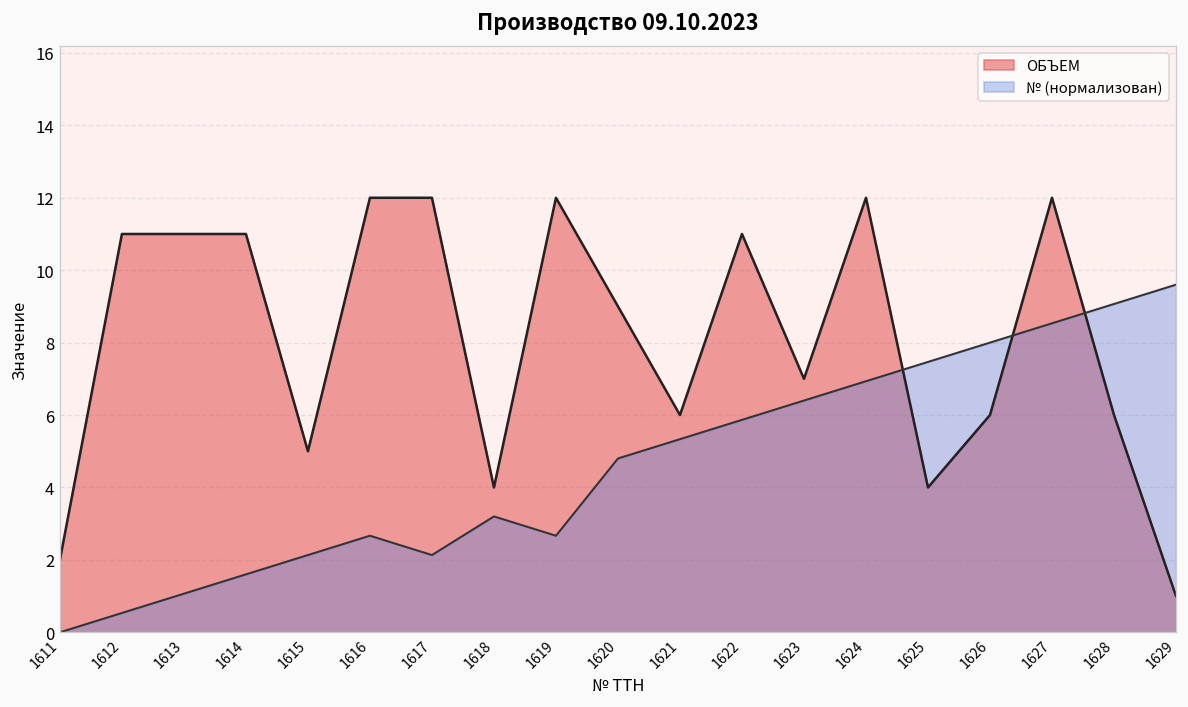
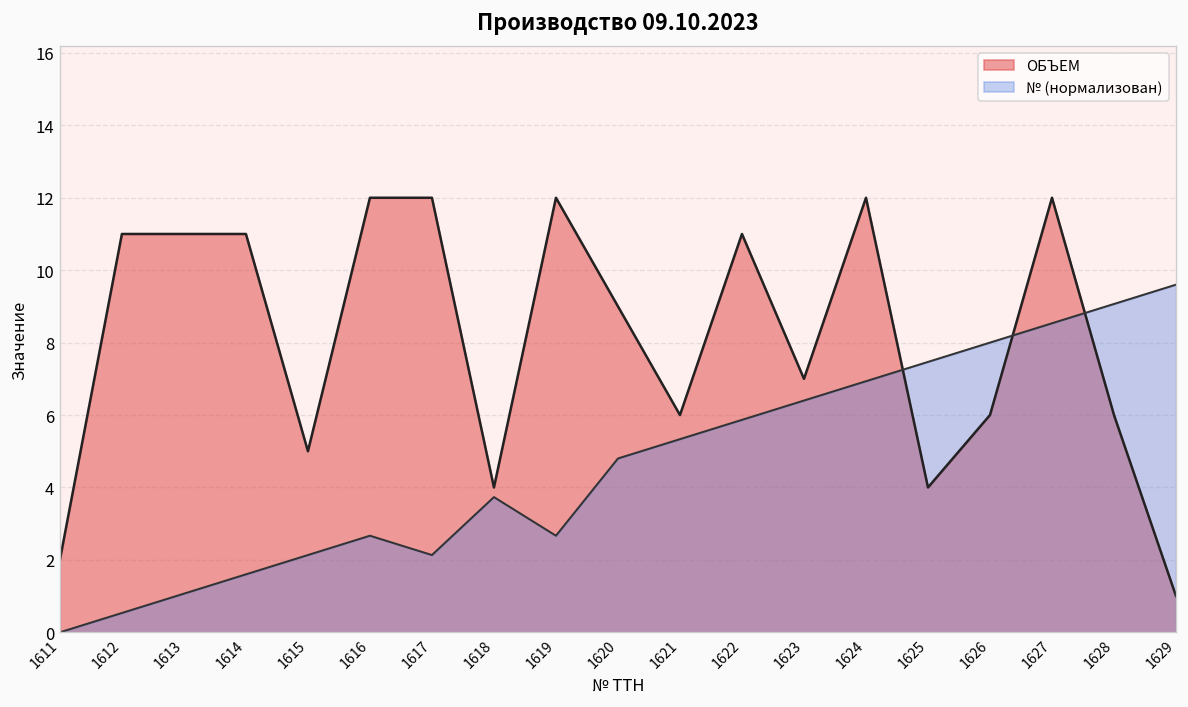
  {
    "ОБЪЕМ": {
      "1611": 2.0,
      "1612": 11.0,
      "1613": 11.0,
      "1614": 11.0,
      "1615": 5.0,
      "1616": 12.0,
      "1617": 12.0,
      "1618": 4.0,
      "1619": 12.0,
      "1620": 9.0,
      "1621": 6.0,
      "1622": 11.0,
      "1623": 7.0,
      "1624": 12.0,
      "1625": 4.0,
      "1626": 6.0,
      "1627": 12.0,
      "1628": 6.0,
      "1629": 1.0
    },
    "№ (нормализован)": {
      "1611": 0.0,
      "1612": 0.5,
      "1613": 1.1,
      "1614": 1.6,
      "1615": 2.1,
      "1616": 2.7,
      "1617": 2.1,
-     "1618": 3.2,
+     "1618": 3.7,
      "1619": 2.7,
      "1620": 4.8,
      "1621": 5.3,
      "1622": 5.9,
      "1623": 6.4,
      "1624": 6.9,
      "1625": 7.5,
      "1626": 8.0,
      "1627": 8.5,
      "1628": 9.1,
      "1629": 9.6
    }
  }
